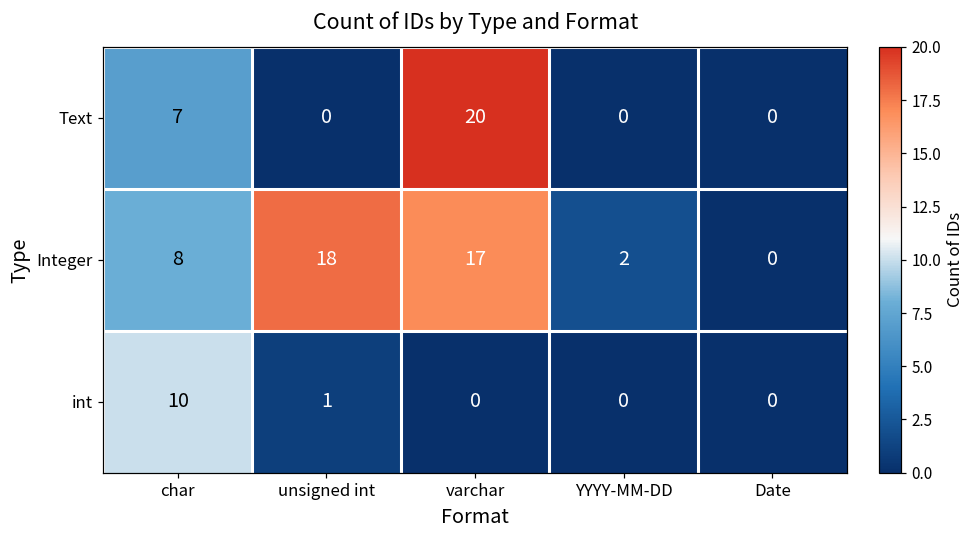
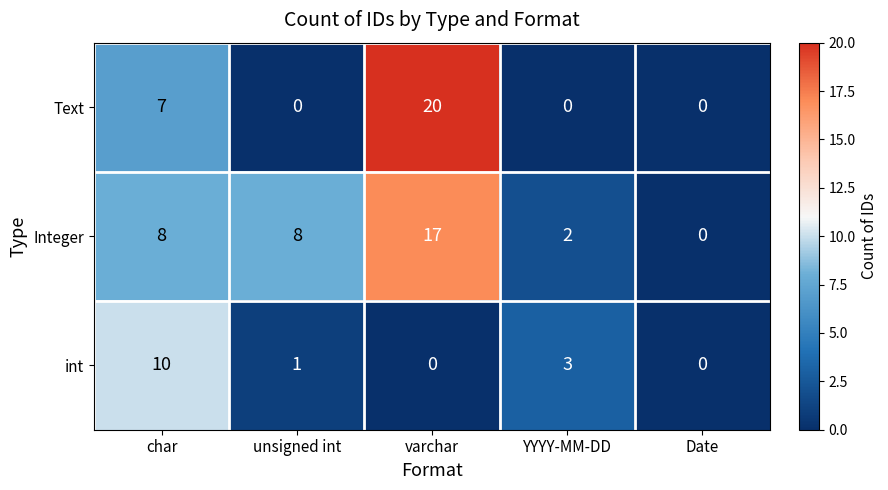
  {
    "Text": {
      "char": 7,
      "unsigned int": 0,
      "varchar": 20,
      "YYYY-MM-DD": 0,
      "Date": 0
    },
    "Integer": {
      "char": 8,
-     "unsigned int": 18,
+     "unsigned int": 8,
      "varchar": 17,
      "YYYY-MM-DD": 2,
      "Date": 0
    },
    "int": {
      "char": 10,
      "unsigned int": 1,
      "varchar": 0,
-     "YYYY-MM-DD": 0,
+     "YYYY-MM-DD": 3,
      "Date": 0
    }
  }
